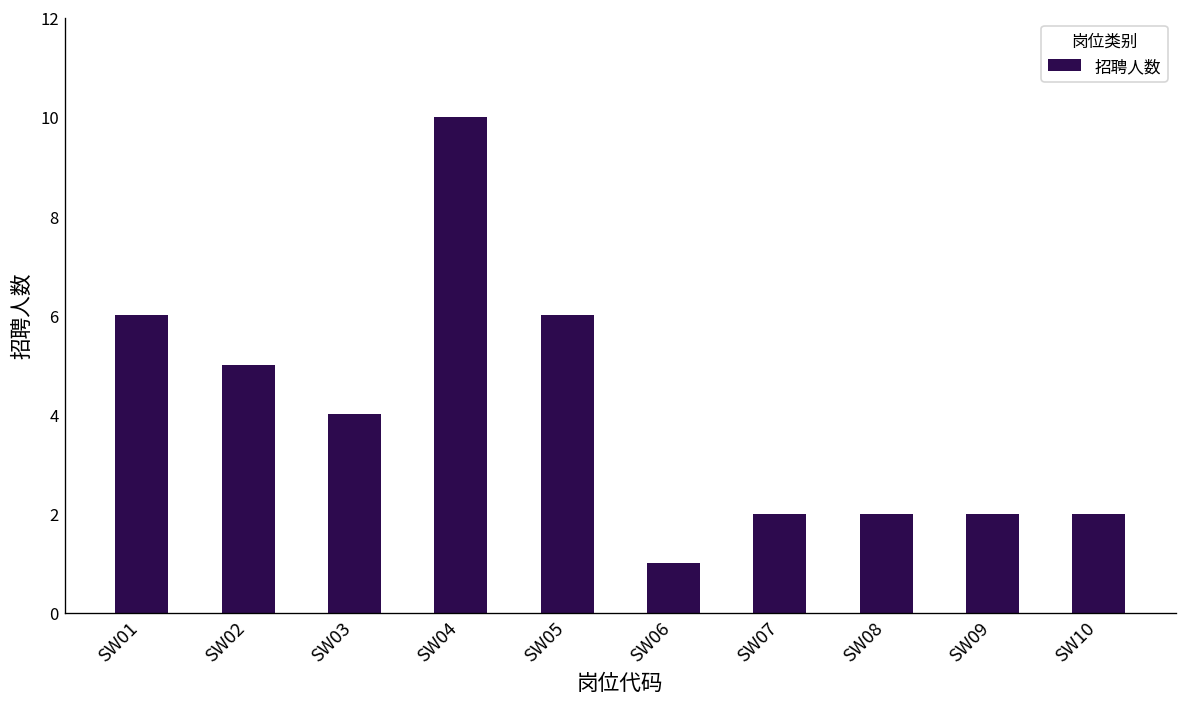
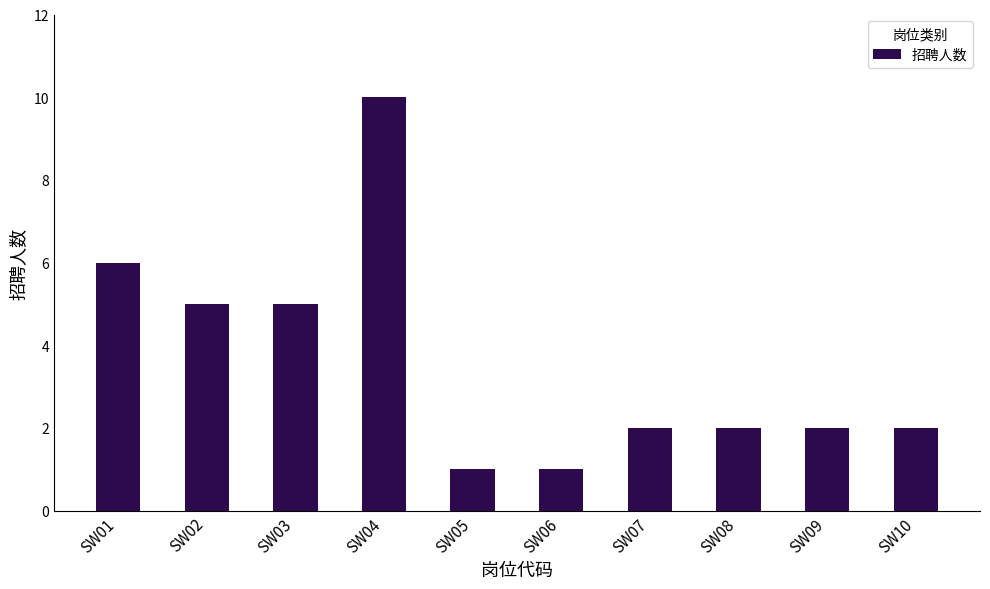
  {
    "SW01": 6,
    "SW02": 5,
-   "SW03": 4,
+   "SW03": 5,
    "SW04": 10,
-   "SW05": 6,
+   "SW05": 1,
    "SW06": 1,
    "SW07": 2,
    "SW08": 2,
    "SW09": 2,
    "SW10": 2
  }
